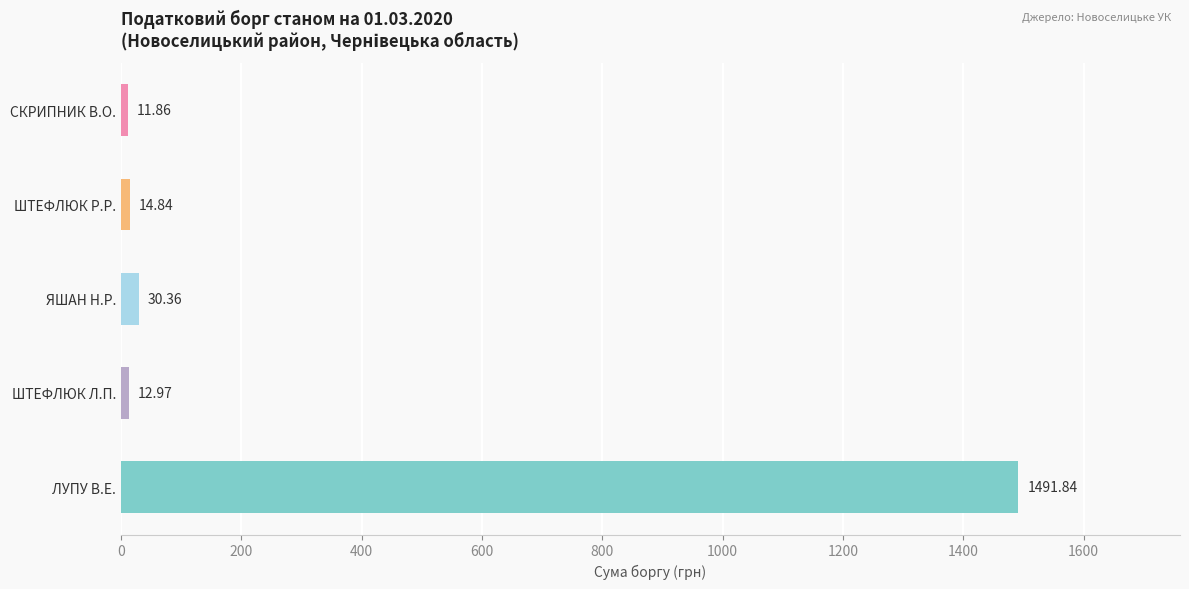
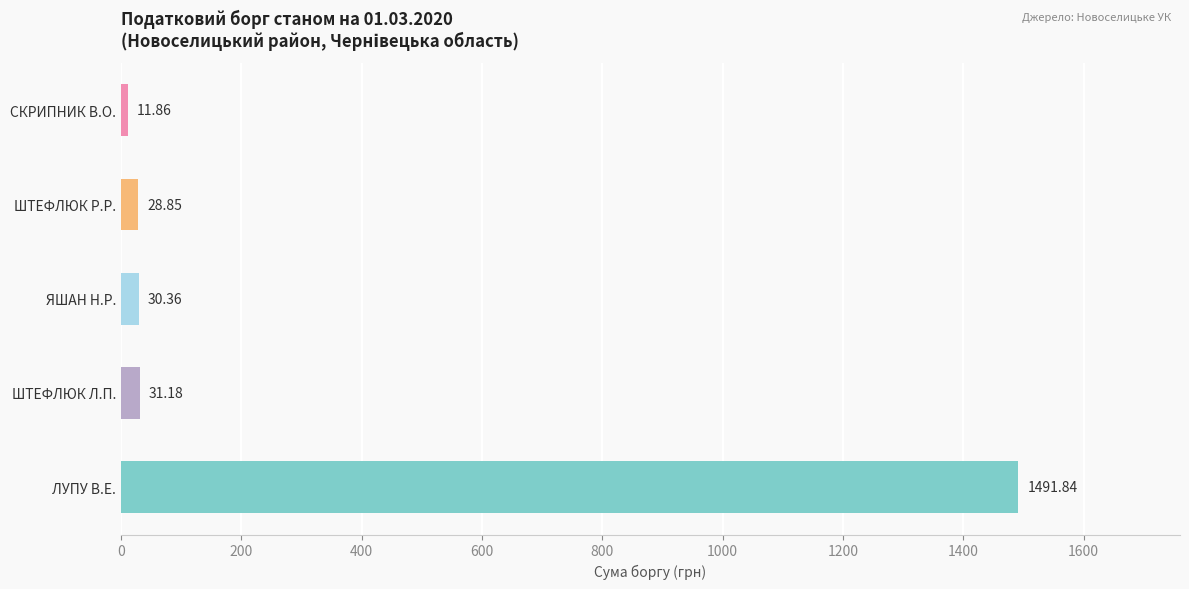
  {
    "СКРИПНИК В.О.": 11.86,
-   "ШТЕФЛЮК Р.Р.": 14.84,
+   "ШТЕФЛЮК Р.Р.": 28.85,
    "ЯШАН Н.Р.": 30.36,
-   "ШТЕФЛЮК Л.П.": 12.97,
+   "ШТЕФЛЮК Л.П.": 31.18,
    "ЛУПУ В.Е.": 1491.84
  }
